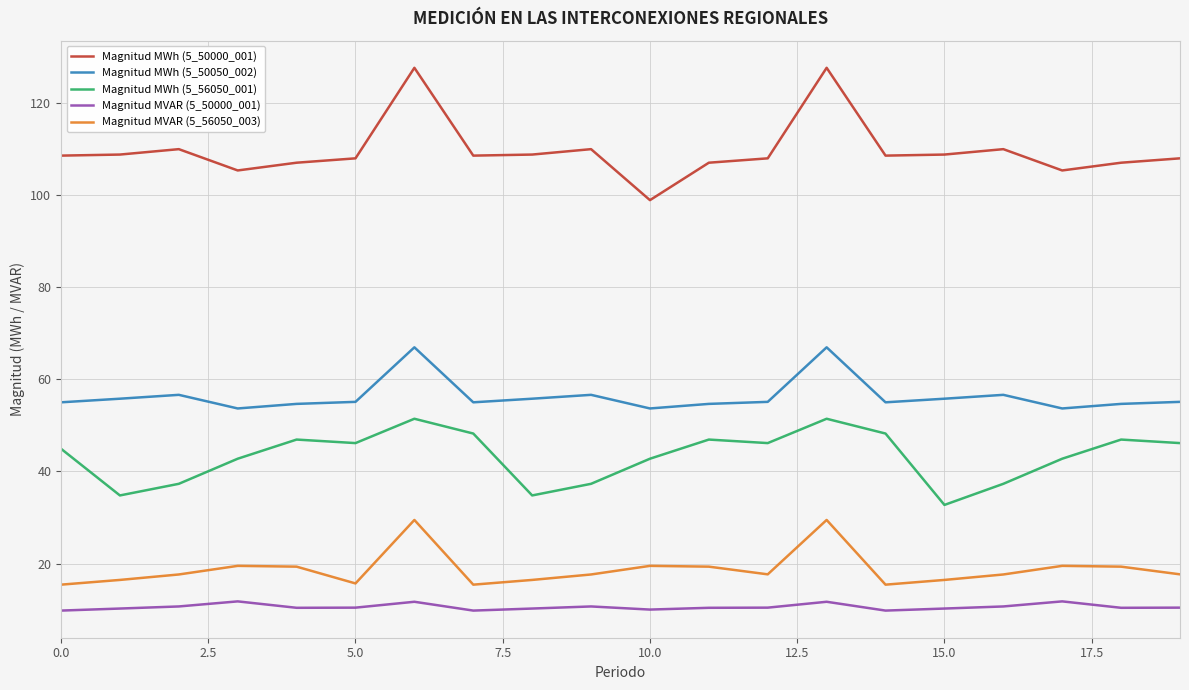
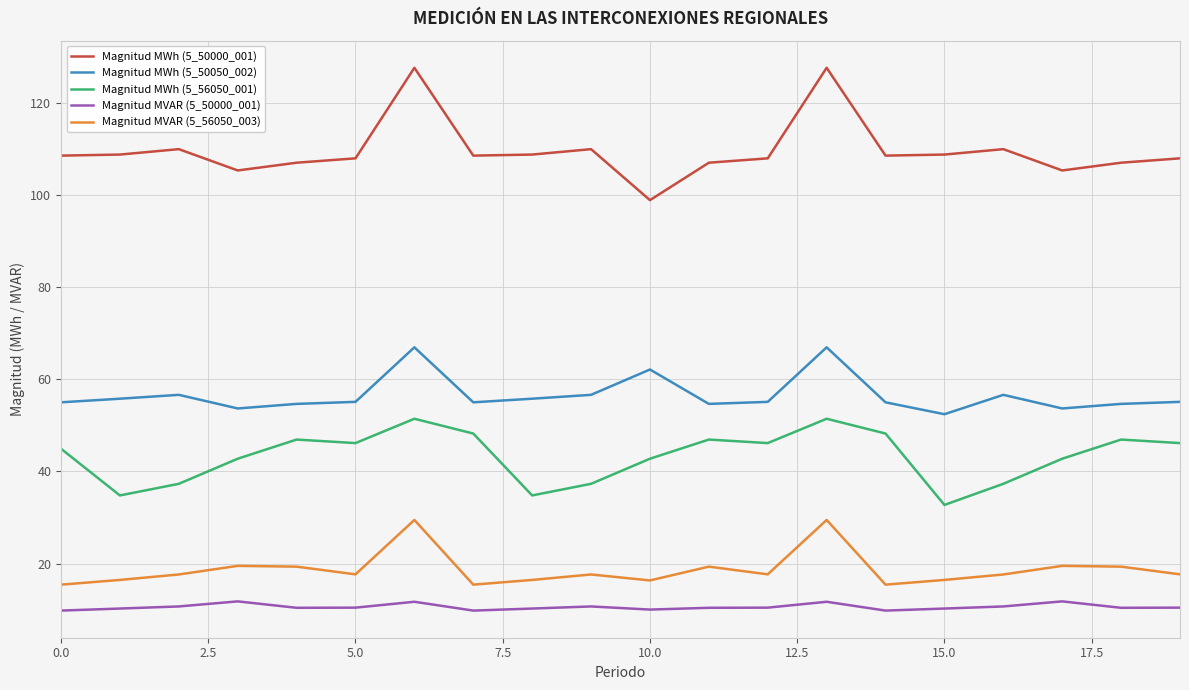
  {
    "Magnitud MWh (5_50000_001)": {
      "0.0": 109,
      "5.0": 108,
      "10.0": 99,
      "15.0": 109
    },
    "Magnitud MWh (5_50050_002)": {
      "0.0": 55,
      "5.0": 55,
-     "10.0": 54,
-     "15.0": 56
+     "10.0": 62,
+     "15.0": 52
    },
    "Magnitud MWh (5_56050_001)": {
      "0.0": 45,
      "5.0": 46,
      "10.0": 43,
      "15.0": 33
    },
    "Magnitud MVAR (5_50000_001)": {
      "0.0": 10,
      "5.0": 10,
      "10.0": 10,
      "15.0": 10
    },
    "Magnitud MVAR (5_56050_003)": {
      "0.0": 15,
-     "5.0": 16,
-     "10.0": 19,
+     "5.0": 18,
+     "10.0": 16,
      "15.0": 16
    }
  }
